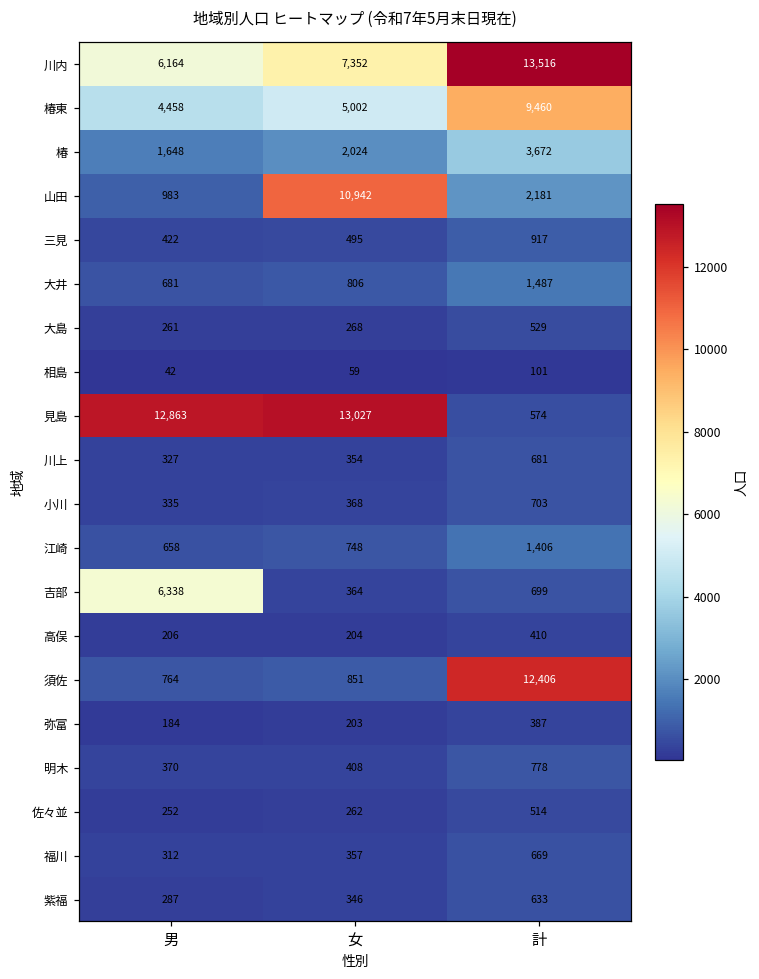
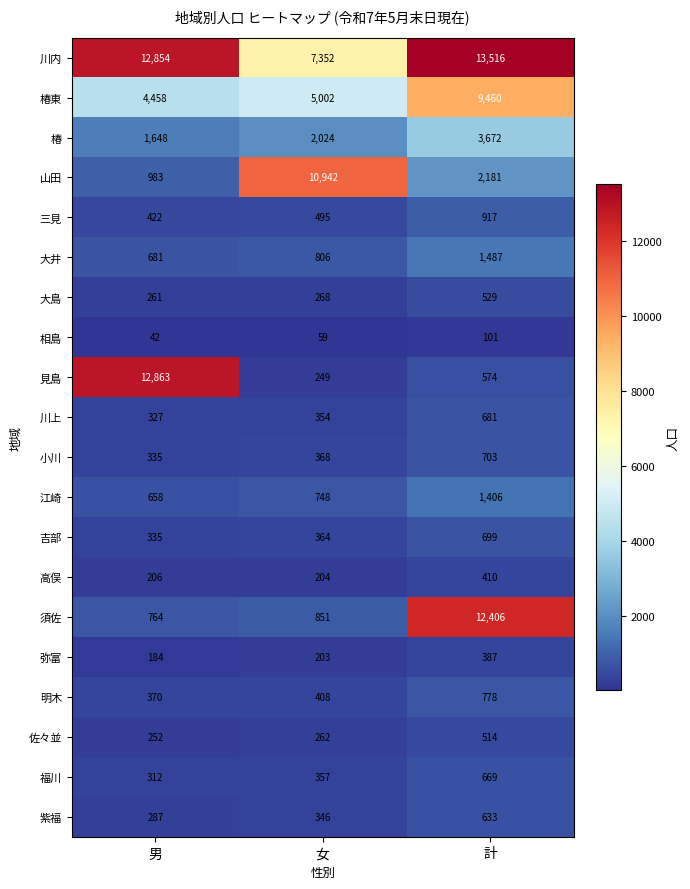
  {
    "川内": {
-     "男": "6,164",
+     "男": "12,854",
      "女": "7,352",
      "計": "13,516"
    },
    "椿東": {
      "男": "4,458",
      "女": "5,002",
      "計": "9,460"
    },
    "椿": {
      "男": "1,648",
      "女": "2,024",
      "計": "3,672"
    },
    "山田": {
      "男": "983",
      "女": "10,942",
      "計": "2,181"
    },
    "三見": {
      "男": "422",
      "女": "495",
      "計": "917"
    },
    "大井": {
      "男": "681",
      "女": "806",
      "計": "1,487"
    },
    "大島": {
      "男": "261",
      "女": "268",
      "計": "529"
    },
    "相島": {
      "男": "42",
      "女": "59",
      "計": "101"
    },
    "見島": {
      "男": "12,863",
-     "女": "13,027",
+     "女": "249",
      "計": "574"
    },
    "川上": {
      "男": "327",
      "女": "354",
      "計": "681"
    },
    "小川": {
      "男": "335",
      "女": "368",
      "計": "703"
    },
    "江崎": {
      "男": "658",
      "女": "748",
      "計": "1,406"
    },
    "吉部": {
-     "男": "6,338",
+     "男": "335",
      "女": "364",
      "計": "699"
    },
    "高俣": {
      "男": "206",
      "女": "204",
      "計": "410"
    },
    "須佐": {
      "男": "764",
      "女": "851",
      "計": "12,406"
    },
    "弥富": {
      "男": "184",
      "女": "203",
      "計": "387"
    },
    "明木": {
      "男": "370",
      "女": "408",
      "計": "778"
    },
    "佐々並": {
      "男": "252",
      "女": "262",
      "計": "514"
    },
    "福川": {
      "男": "312",
      "女": "357",
      "計": "669"
    },
    "紫福": {
      "男": "287",
      "女": "346",
      "計": "633"
    }
  }
